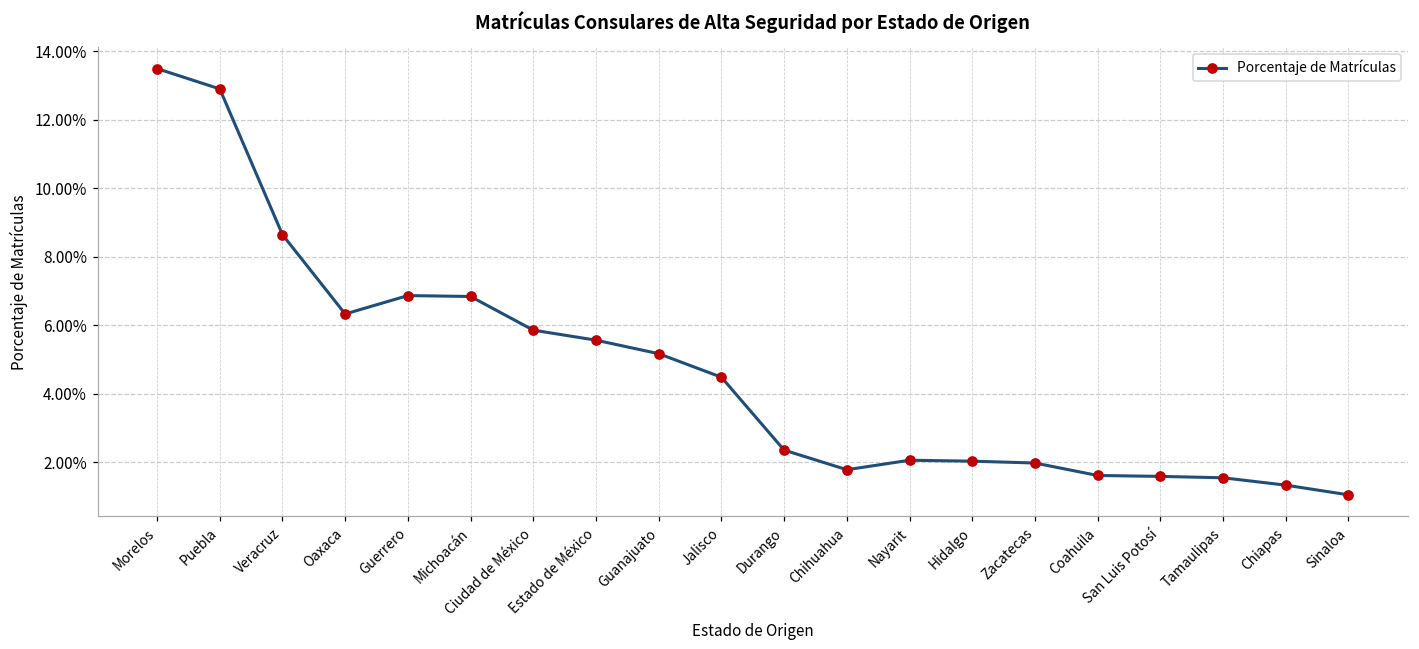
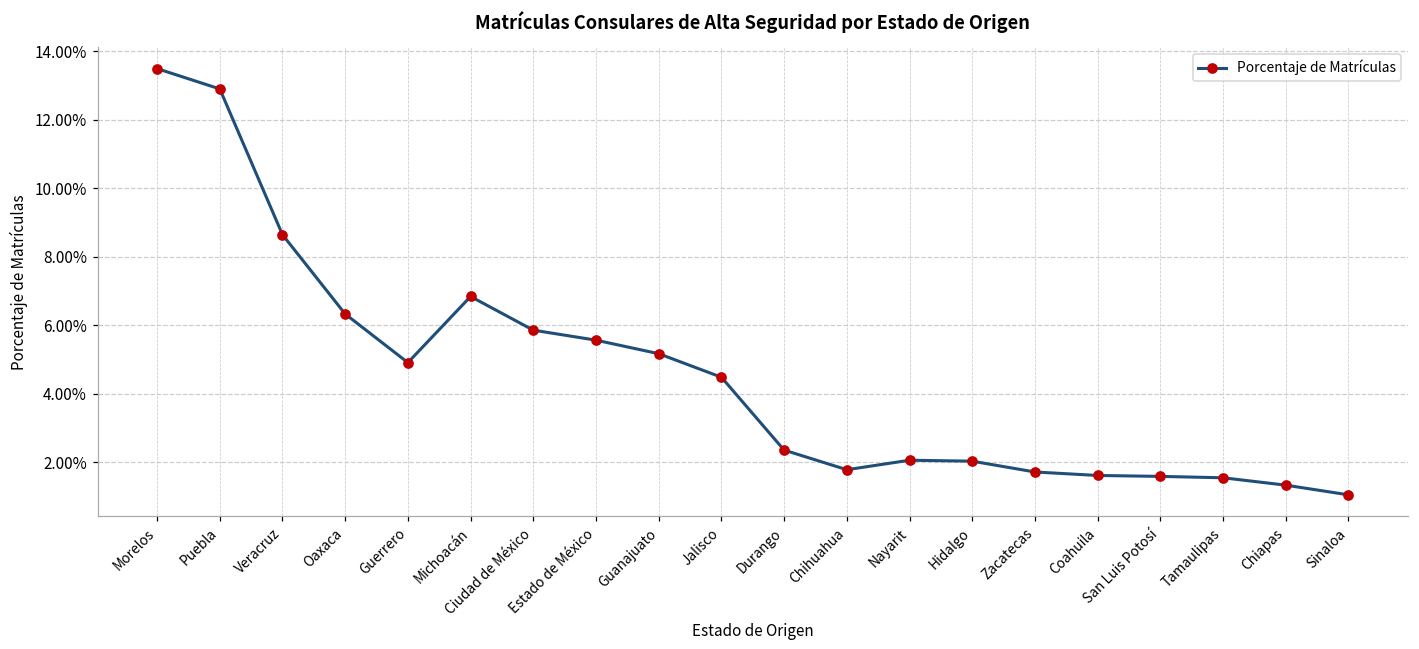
  {
    "Morelos": "13.5%",
    "Puebla": "12.9%",
    "Veracruz": "8.6%",
    "Oaxaca": "6.3%",
-   "Guerrero": "6.9%",
+   "Guerrero": "4.9%",
    "Michoacán": "6.8%",
    "Ciudad de México": "5.9%",
    "Estado de México": "5.6%",
    "Guanajuato": "5.2%",
    "Jalisco": "4.5%",
    "Durango": "2.4%",
    "Chihuahua": "1.8%",
    "Nayarit": "2.1%",
    "Hidalgo": "2.0%",
-   "Zacatecas": "2.0%",
+   "Zacatecas": "1.7%",
    "Coahuila": "1.6%",
    "San Luis Potosí": "1.6%",
    "Tamaulipas": "1.5%",
    "Chiapas": "1.3%",
    "Sinaloa": "1.0%"
  }
